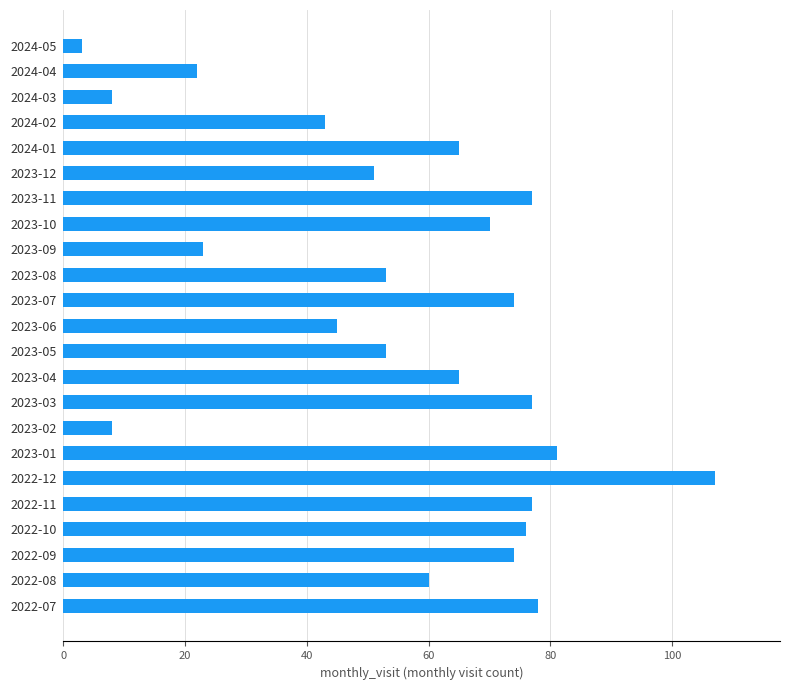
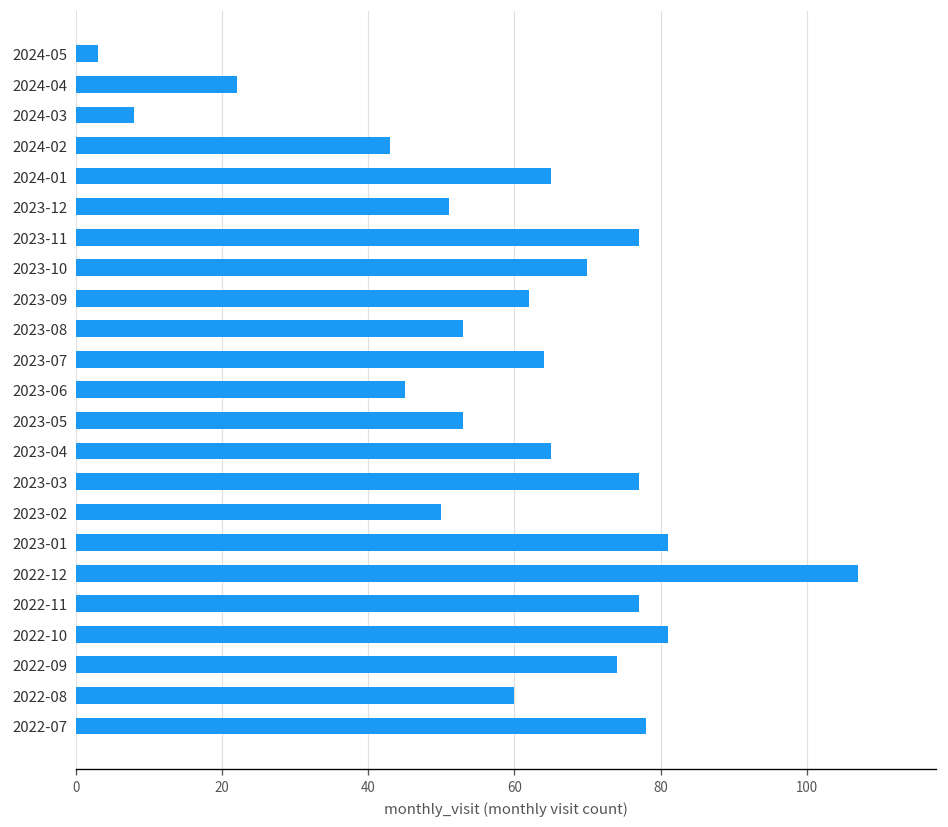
  {
    "2024-05": 3,
    "2024-04": 22,
    "2024-03": 8,
    "2024-02": 43,
    "2024-01": 65,
    "2023-12": 51,
    "2023-11": 77,
    "2023-10": 70,
-   "2023-09": 23,
+   "2023-09": 62,
    "2023-08": 53,
-   "2023-07": 74,
+   "2023-07": 64,
    "2023-06": 45,
    "2023-05": 53,
    "2023-04": 65,
    "2023-03": 77,
-   "2023-02": 8,
+   "2023-02": 50,
    "2023-01": 81,
    "2022-12": 107,
    "2022-11": 77,
-   "2022-10": 76,
+   "2022-10": 81,
    "2022-09": 74,
    "2022-08": 60,
    "2022-07": 78
  }
